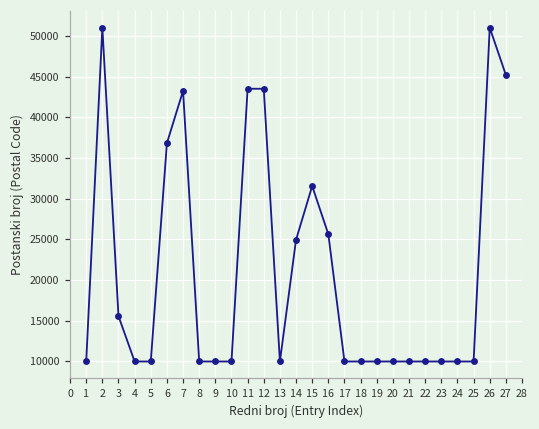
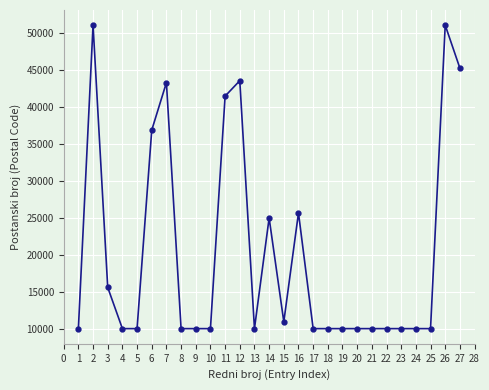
  {
    "1": 10000,
    "2": 51000,
    "3": 16000,
    "4": 10000,
    "5": 10000,
    "6": 37000,
    "7": 43000,
    "8": 10000,
    "9": 10000,
    "10": 10000,
-   "11": 44000,
+   "11": 41000,
    "12": 44000,
    "13": 10000,
    "14": 25000,
-   "15": 32000,
+   "15": 11000,
    "16": 26000,
    "17": 10000,
    "18": 10000,
    "19": 10000,
    "20": 10000,
    "21": 10000,
    "22": 10000,
    "23": 10000,
    "24": 10000,
    "25": 10000,
    "26": 51000,
    "27": 45000
  }
